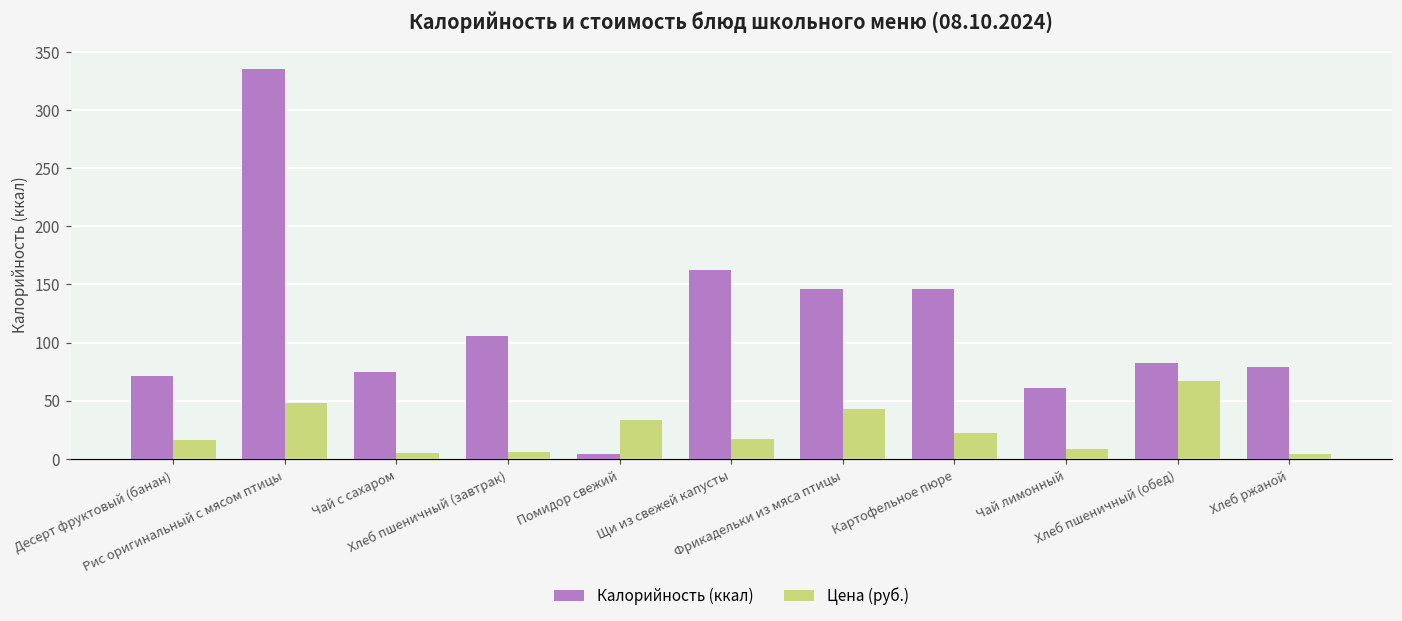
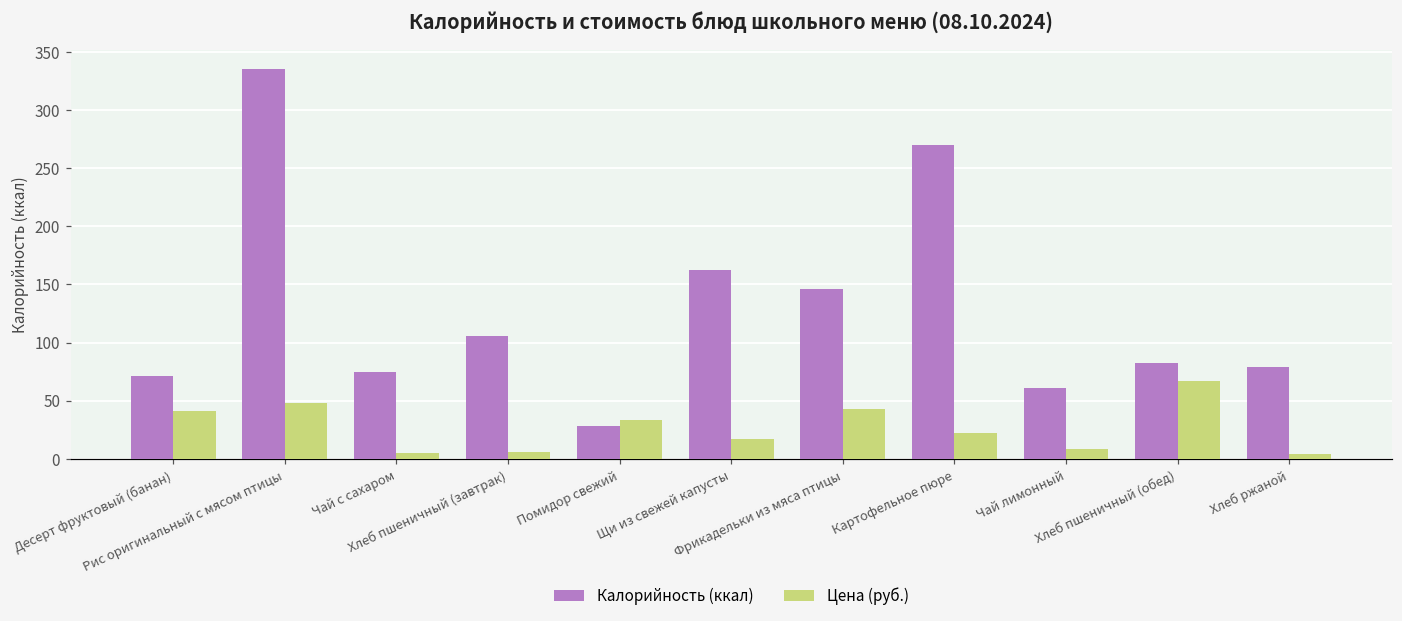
  {
    "Калорийность (ккал)": {
      "Десерт фруктовый (банан)": 71,
      "Рис оригинальный с мясом птицы": 335,
      "Чай с сахаром": 75,
      "Хлеб пшеничный (завтрак)": 105,
-     "Помидор свежий": 4,
+     "Помидор свежий": 29,
      "Щи из свежей капусты": 163,
      "Фрикадельки из мяса птицы": 146,
-     "Картофельное пюре": 146,
+     "Картофельное пюре": 270,
      "Чай лимонный": 61,
      "Хлеб пшеничный (обед)": 82,
      "Хлеб ржаной": 79
    },
    "Цена (руб.)": {
-     "Десерт фруктовый (банан)": 16,
+     "Десерт фруктовый (банан)": 41,
      "Рис оригинальный с мясом птицы": 48,
      "Чай с сахаром": 5,
      "Хлеб пшеничный (завтрак)": 6,
      "Помидор свежий": 34,
      "Щи из свежей капусты": 17,
      "Фрикадельки из мяса птицы": 43,
      "Картофельное пюре": 22,
      "Чай лимонный": 8,
      "Хлеб пшеничный (обед)": 67,
      "Хлеб ржаной": 4
    }
  }
